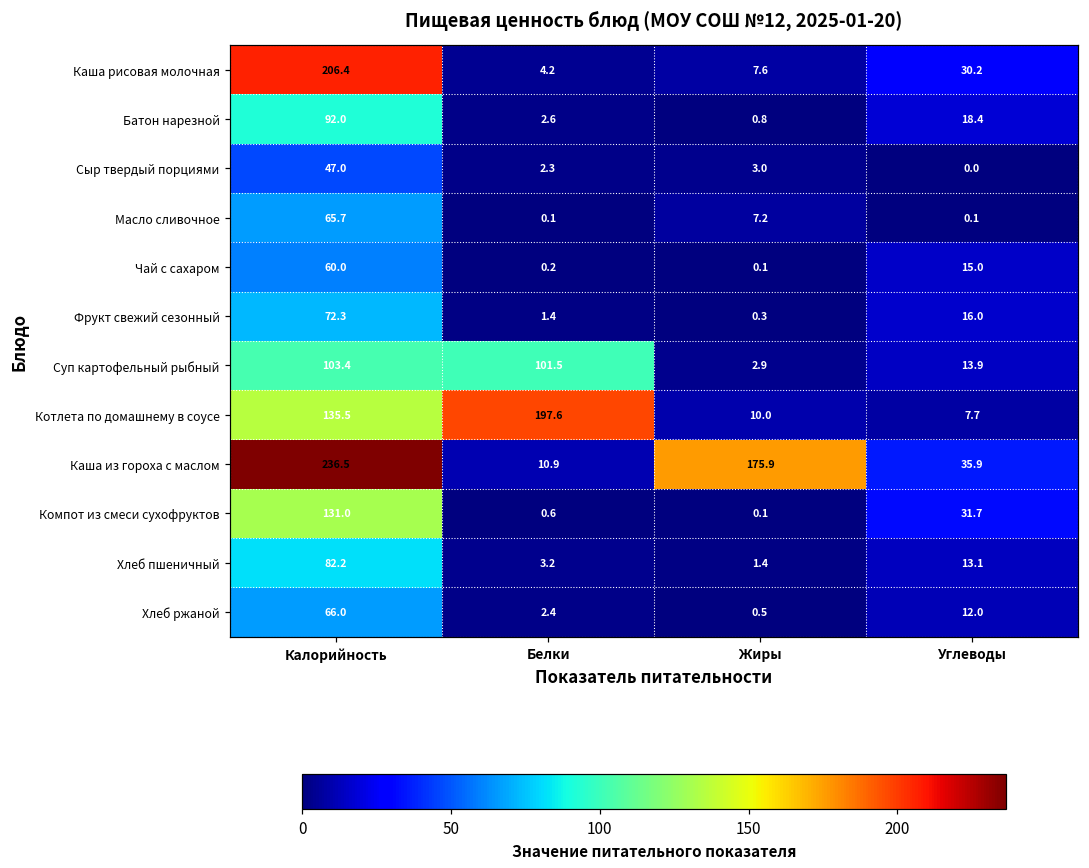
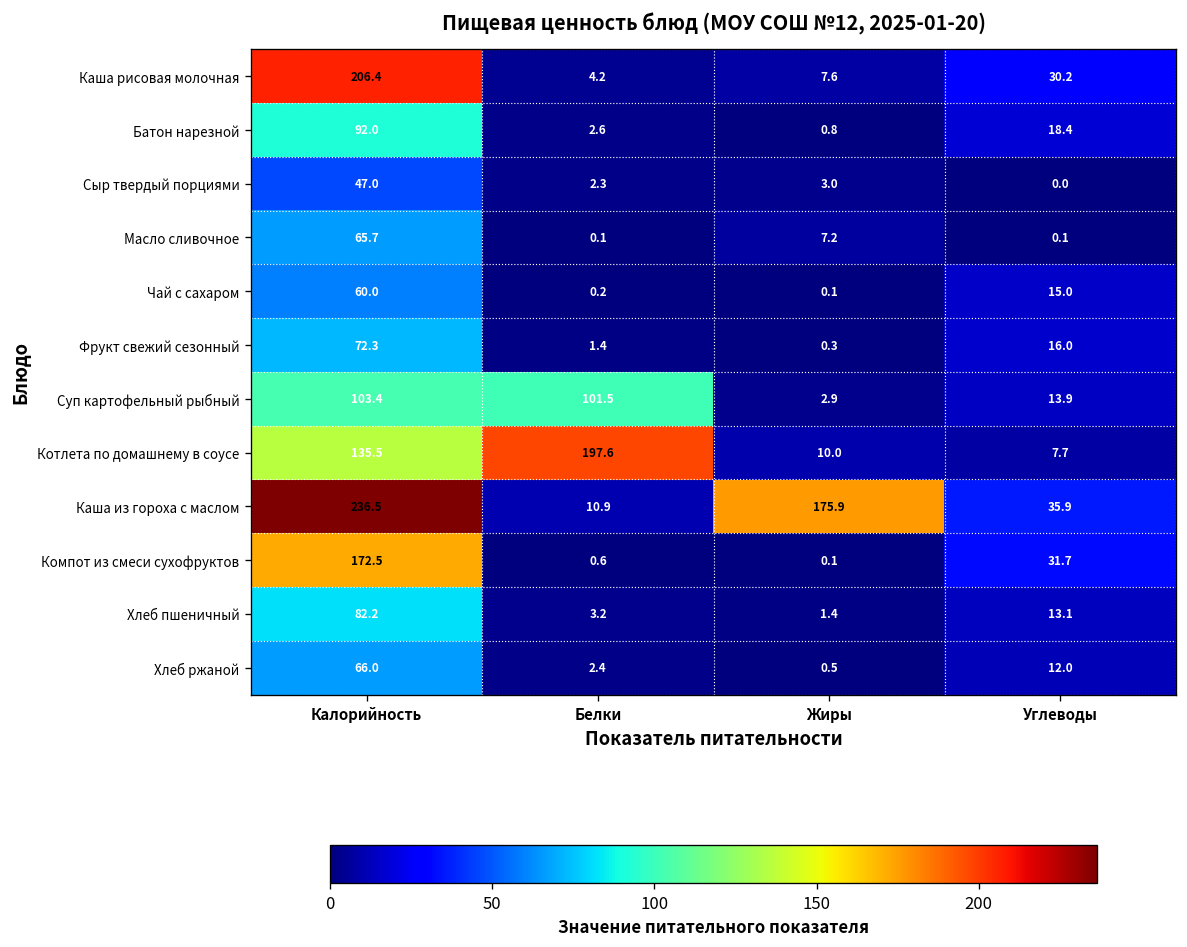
  {
    "Каша рисовая молочная": {
      "Калорийность": 206.4,
      "Белки": 4.2,
      "Жиры": 7.6,
      "Углеводы": 30.2
    },
    "Батон нарезной": {
      "Калорийность": 92.0,
      "Белки": 2.6,
      "Жиры": 0.8,
      "Углеводы": 18.4
    },
    "Сыр твердый порциями": {
      "Калорийность": 47.0,
      "Белки": 2.3,
      "Жиры": 3.0,
      "Углеводы": 0.0
    },
    "Масло сливочное": {
      "Калорийность": 65.7,
      "Белки": 0.1,
      "Жиры": 7.2,
      "Углеводы": 0.1
    },
    "Чай с сахаром": {
      "Калорийность": 60.0,
      "Белки": 0.2,
      "Жиры": 0.1,
      "Углеводы": 15.0
    },
    "Фрукт свежий сезонный": {
      "Калорийность": 72.3,
      "Белки": 1.4,
      "Жиры": 0.3,
      "Углеводы": 16.0
    },
    "Суп картофельный рыбный": {
      "Калорийность": 103.4,
      "Белки": 101.5,
      "Жиры": 2.9,
      "Углеводы": 13.9
    },
    "Котлета по домашнему в соусе": {
      "Калорийность": 135.5,
      "Белки": 197.6,
      "Жиры": 10.0,
      "Углеводы": 7.7
    },
    "Каша из гороха с маслом": {
      "Калорийность": 236.5,
      "Белки": 10.9,
      "Жиры": 175.9,
      "Углеводы": 35.9
    },
    "Компот из смеси сухофруктов": {
-     "Калорийность": 131.0,
+     "Калорийность": 172.5,
      "Белки": 0.6,
      "Жиры": 0.1,
      "Углеводы": 31.7
    },
    "Хлеб пшеничный": {
      "Калорийность": 82.2,
      "Белки": 3.2,
      "Жиры": 1.4,
      "Углеводы": 13.1
    },
    "Хлеб ржаной": {
      "Калорийность": 66.0,
      "Белки": 2.4,
      "Жиры": 0.5,
      "Углеводы": 12.0
    }
  }
